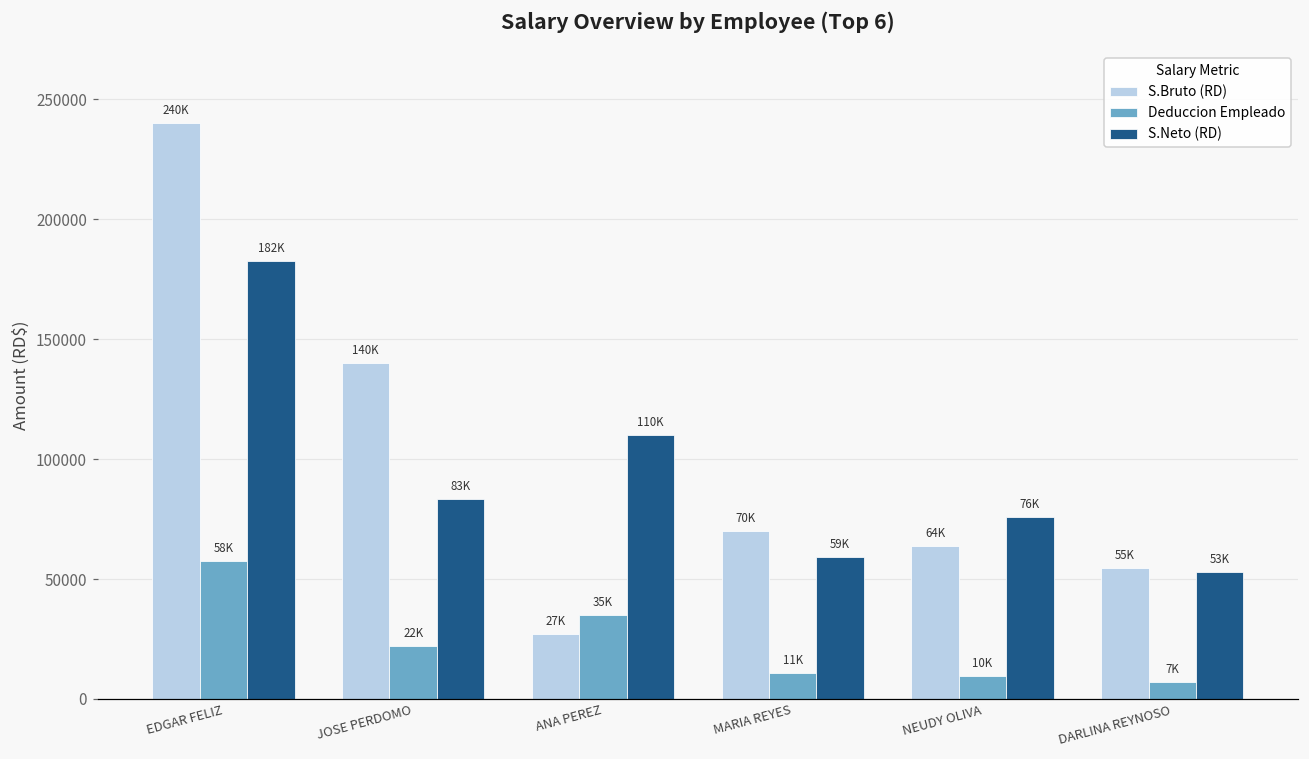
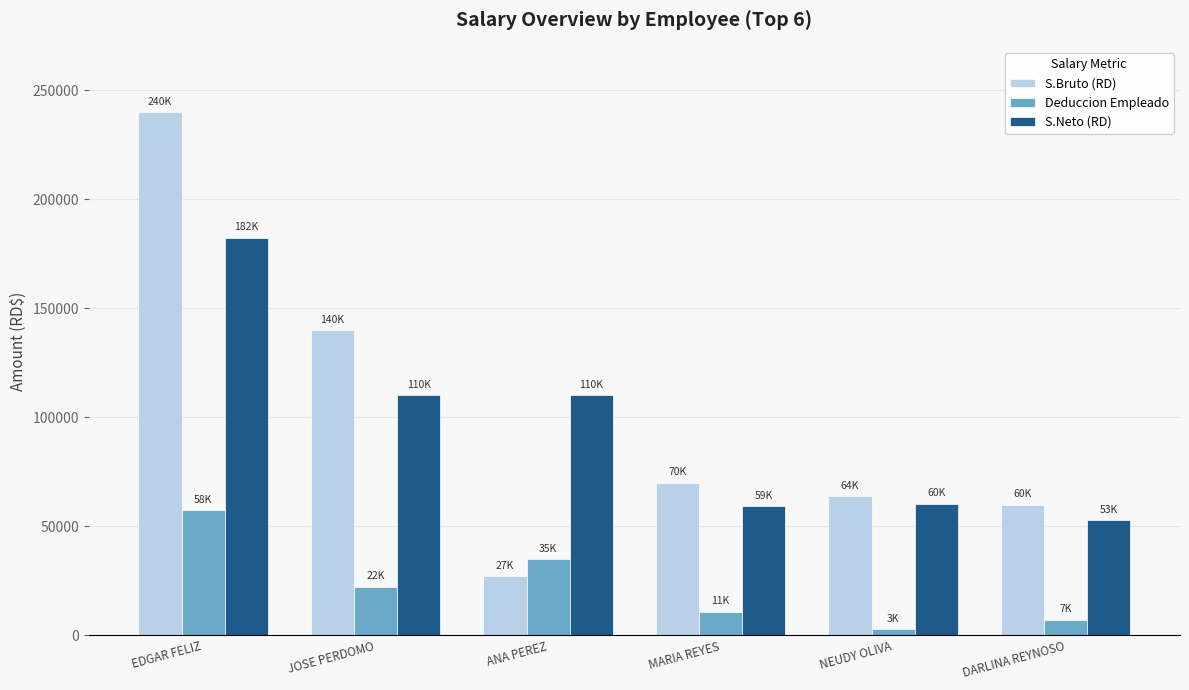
  {
    "S.Bruto (RD)": {
      "EDGAR FELIZ": "240K",
      "JOSE PERDOMO": "140K",
      "ANA PEREZ": "27K",
      "MARIA REYES": "70K",
      "NEUDY OLIVA": "64K",
-     "DARLINA REYNOSO": "55K"
+     "DARLINA REYNOSO": "60K"
    },
    "Deduccion Empleado": {
      "EDGAR FELIZ": "58K",
      "JOSE PERDOMO": "22K",
      "ANA PEREZ": "35K",
      "MARIA REYES": "11K",
-     "NEUDY OLIVA": "10K",
+     "NEUDY OLIVA": "3K",
      "DARLINA REYNOSO": "7K"
    },
    "S.Neto (RD)": {
      "EDGAR FELIZ": "182K",
-     "JOSE PERDOMO": "83K",
+     "JOSE PERDOMO": "110K",
      "ANA PEREZ": "110K",
      "MARIA REYES": "59K",
-     "NEUDY OLIVA": "76K",
+     "NEUDY OLIVA": "60K",
      "DARLINA REYNOSO": "53K"
    }
  }
